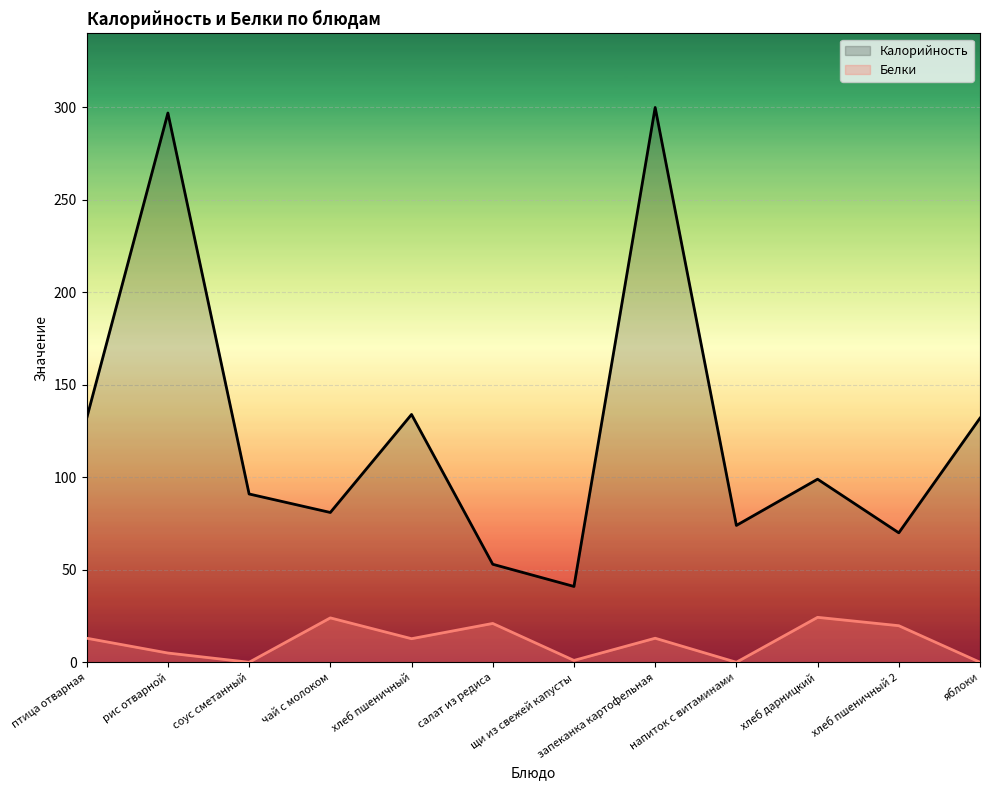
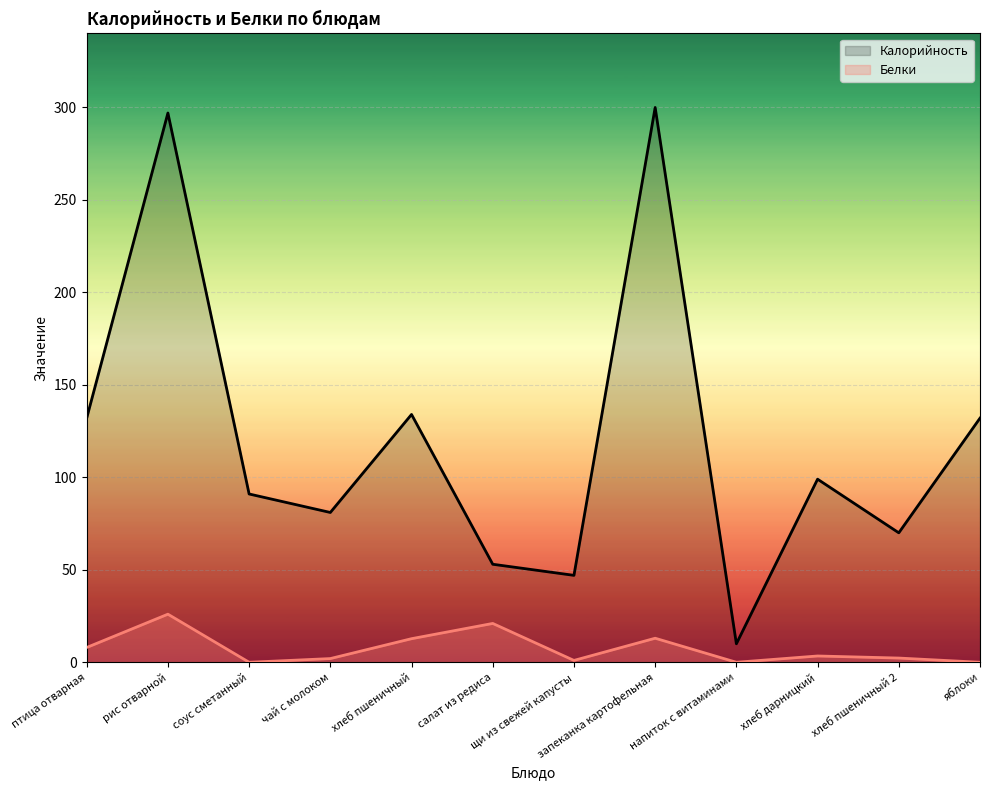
  {
    "Калорийность": {
      "птица отварная": 132,
      "рис отварной": 297,
      "соус сметанный": 91,
      "чай с молоком": 81,
      "хлеб пшеничный": 134,
      "салат из редиса": 53,
-     "щи из свежей капусты": 41,
+     "щи из свежей капусты": 47,
      "запеканка картофельная": 300,
-     "напиток с витаминами": 74,
+     "напиток с витаминами": 10,
      "хлеб дарницкий": 99,
      "хлеб пшеничный 2": 70,
      "яблоки": 132
    },
    "Белки": {
-     "птица отварная": 13,
-     "рис отварной": 5,
+     "птица отварная": 8,
+     "рис отварной": 26,
      "соус сметанный": 0,
-     "чай с молоком": 24,
+     "чай с молоком": 2,
      "хлеб пшеничный": 13,
      "салат из редиса": 21,
      "щи из свежей капусты": 1,
      "запеканка картофельная": 13,
      "напиток с витаминами": 0,
-     "хлеб дарницкий": 24,
-     "хлеб пшеничный 2": 20,
+     "хлеб дарницкий": 3,
+     "хлеб пшеничный 2": 2,
      "яблоки": 0
    }
  }
